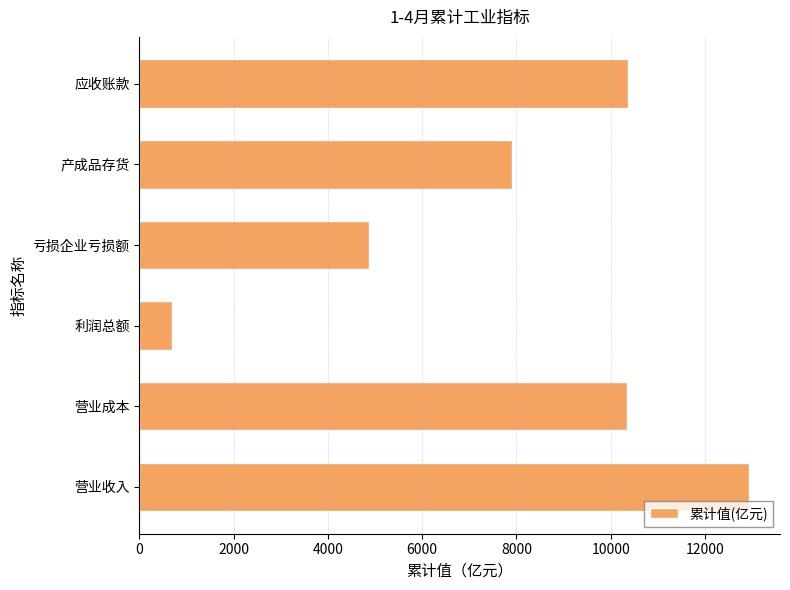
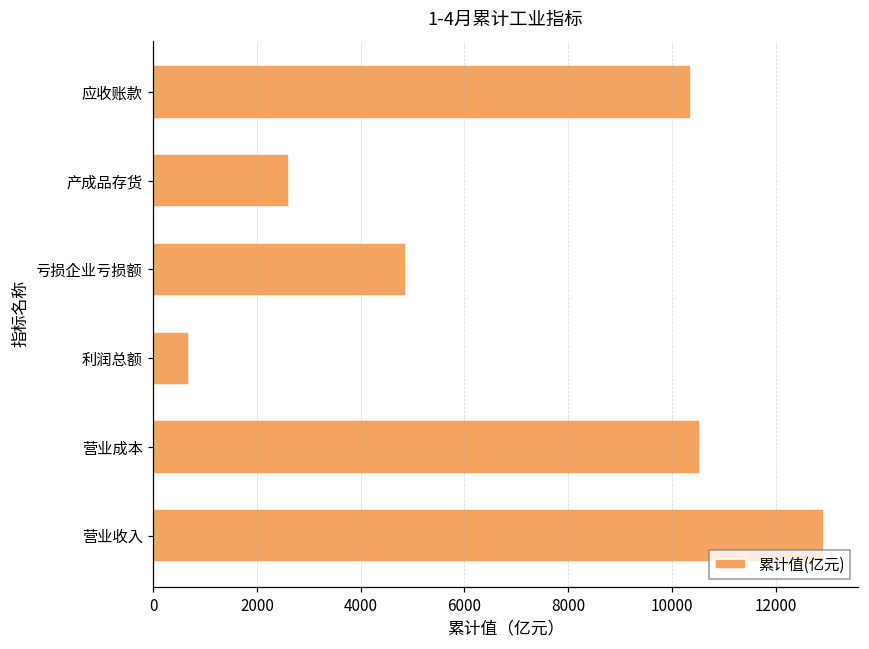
  {
    "应收账款": 10400,
-   "产成品存货": 7900,
+   "产成品存货": 2600,
    "亏损企业亏损额": 4900,
    "利润总额": 700,
-   "营业成本": 10300,
+   "营业成本": 10500,
    "营业收入": 12900
  }
